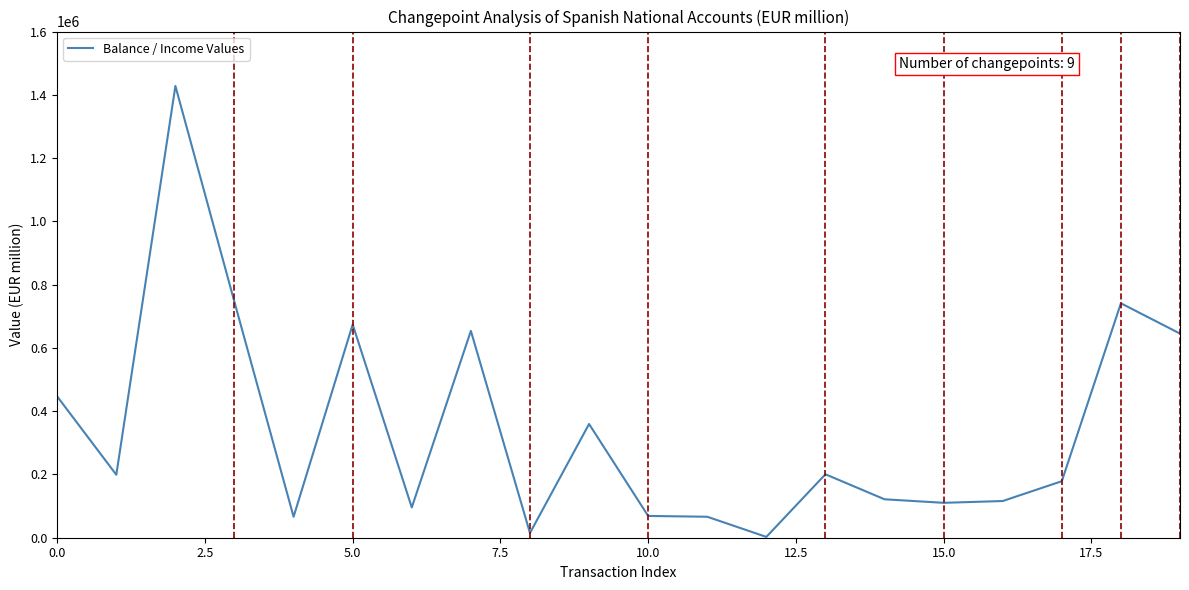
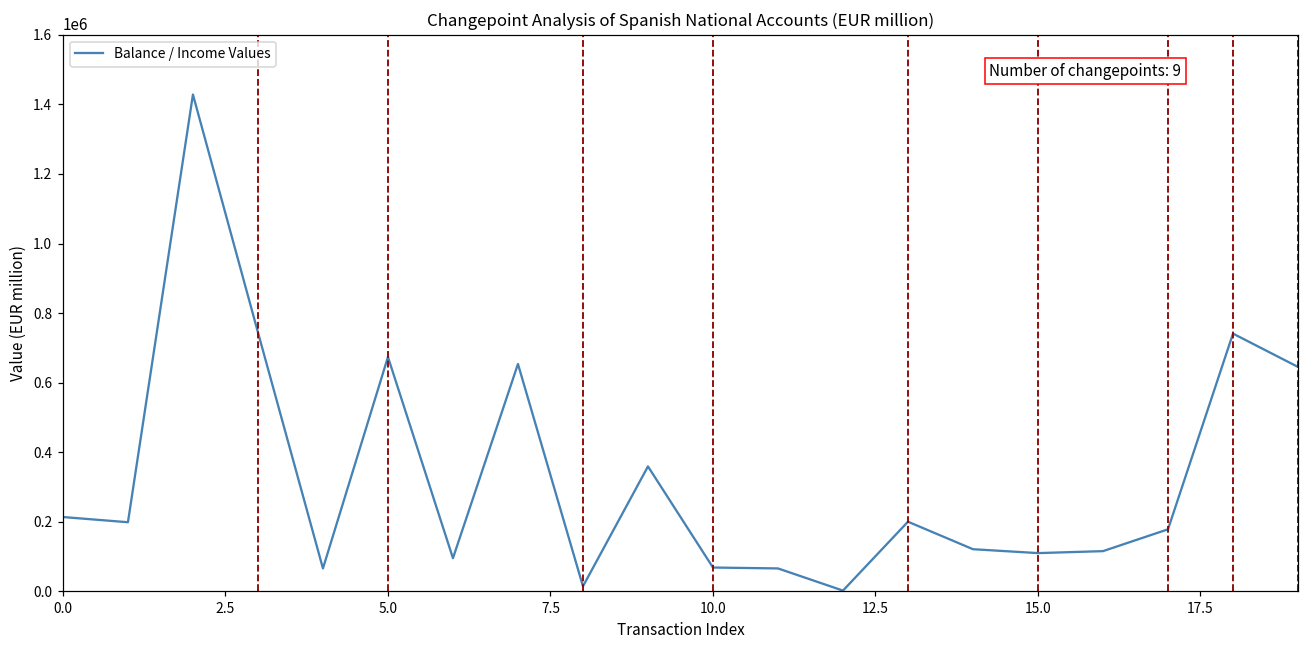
  {
-   "0.0": 450000,
+   "0.0": 210000,
    "5.0": 670000,
    "10.0": 70000,
    "15.0": 110000
  }
